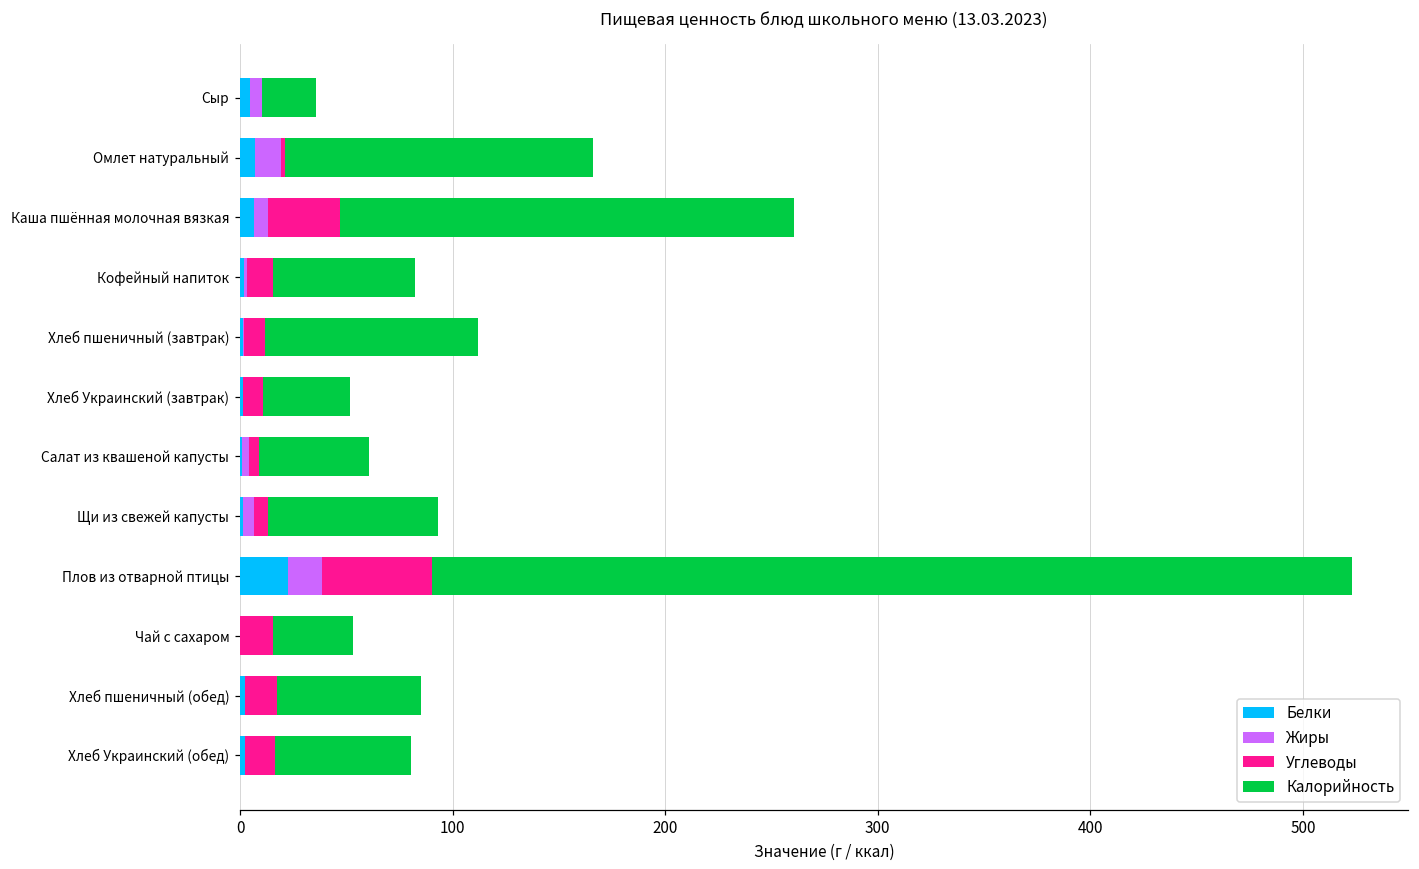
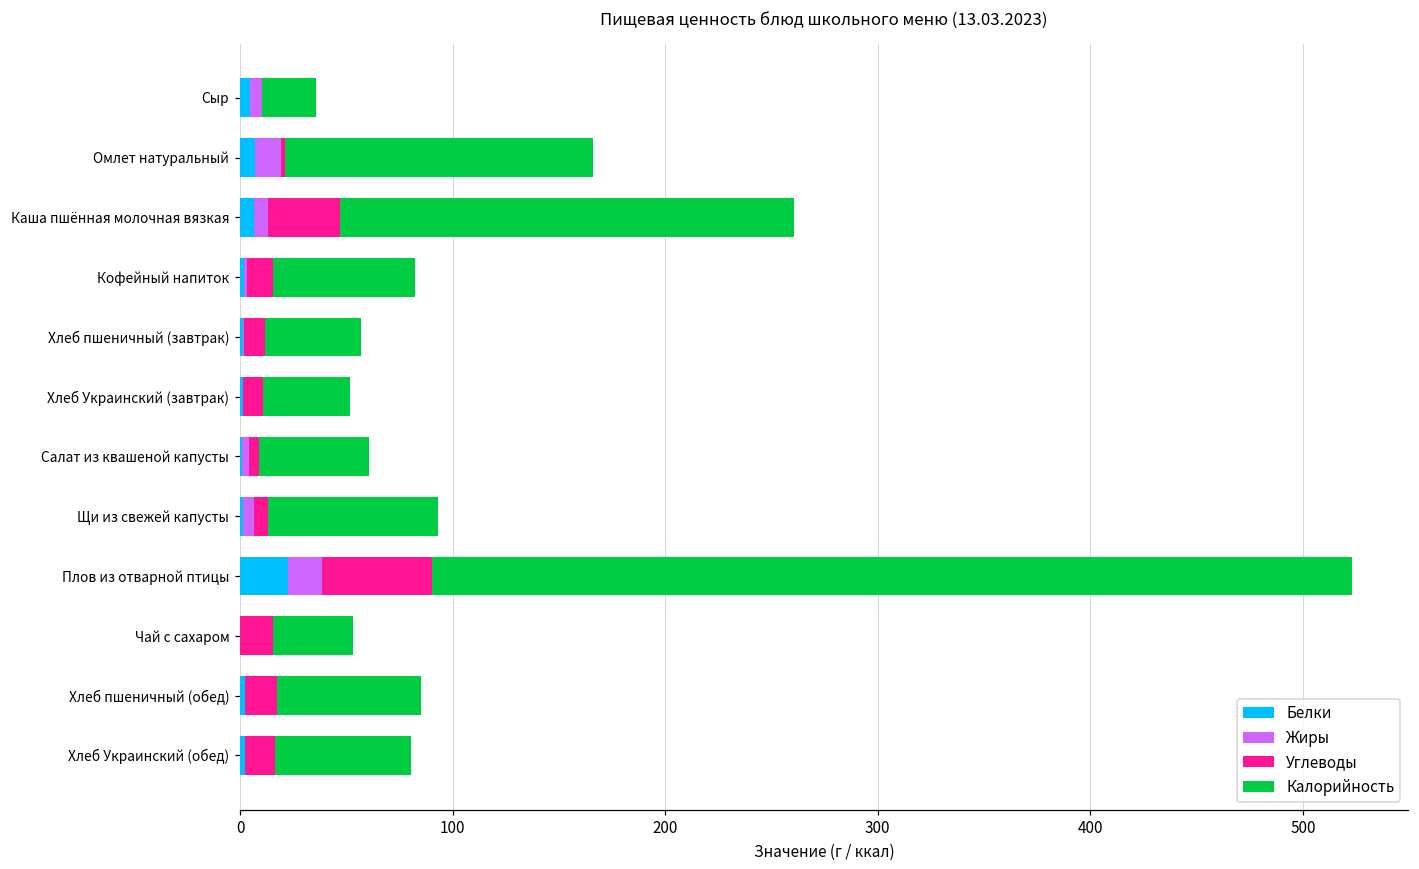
  {
    "Белки": {
      "Сыр": 5,
      "Омлет натуральный": 7,
      "Каша пшённая молочная вязкая": 7,
      "Кофейный напиток": 2,
      "Хлеб пшеничный (завтрак)": 2,
      "Хлеб Украинский (завтрак)": 1,
      "Щи из свежей капусты": 1,
      "Плов из отварной птицы": 22,
      "Чай с сахаром": 0,
      "Хлеб пшеничный (обед)": 2,
      "Хлеб Украинский (обед)": 2
    },
    "Жиры": {
      "Сыр": 6,
      "Омлет натуральный": 12,
      "Каша пшённая молочная вязкая": 7,
      "Кофейный напиток": 1,
      "Салат из квашеной капусты": 3,
      "Щи из свежей капусты": 5,
      "Плов из отварной птицы": 16,
      "Чай с сахаром": 0
    },
    "Углеводы": {
      "Сыр": 0,
      "Омлет натуральный": 2,
      "Каша пшённая молочная вязкая": 34,
      "Кофейный напиток": 13,
      "Хлеб пшеничный (завтрак)": 10,
      "Хлеб Украинский (завтрак)": 9,
      "Салат из квашеной капусты": 5,
      "Щи из свежей капусты": 7,
      "Плов из отварной птицы": 52,
      "Чай с сахаром": 15,
      "Хлеб пшеничный (обед)": 15,
      "Хлеб Украинский (обед)": 14
    },
    "Калорийность": {
      "Сыр": 25,
      "Омлет натуральный": 145,
      "Каша пшённая молочная вязкая": 213,
      "Кофейный напиток": 67,
-     "Хлеб пшеничный (завтрак)": 100,
+     "Хлеб пшеничный (завтрак)": 45,
      "Хлеб Украинский (завтрак)": 41,
      "Салат из квашеной капусты": 52,
      "Щи из свежей капусты": 80,
      "Плов из отварной птицы": 433,
      "Чай с сахаром": 37,
      "Хлеб пшеничный (обед)": 68,
      "Хлеб Украинский (обед)": 64
    }
  }
